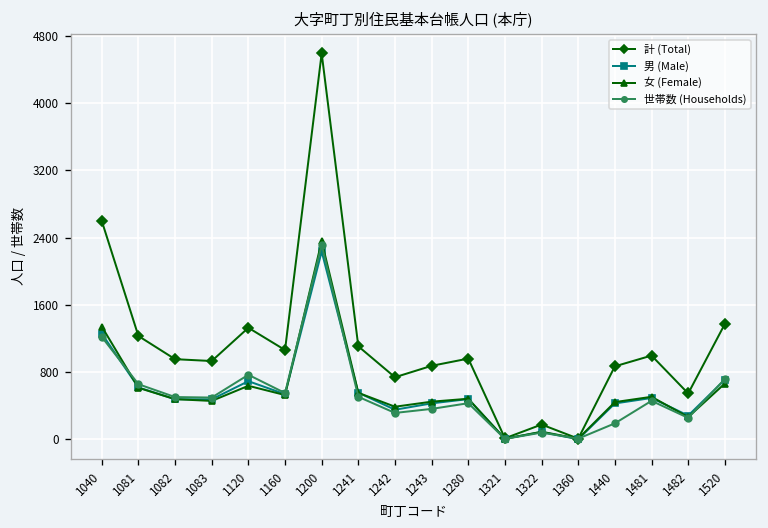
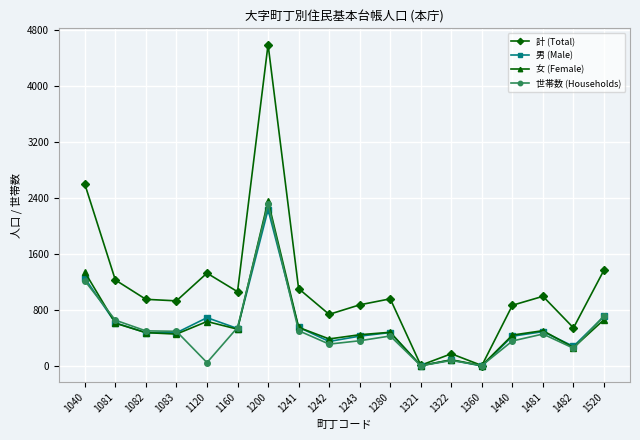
  {
    "男 (Male)": {
      "1040": 1300,
      "1120": 700,
      "1200": 2200,
      "1242": 400
    },
    "世帯数 (Households)": {
      "1040": 1200,
      "1081": 700,
-     "1120": 800,
+     "1120": 0,
      "1200": 2300,
      "1241": 500,
      "1242": 300,
      "1243": 400,
      "1280": 400,
-     "1440": 200
+     "1440": 400
    }
  }
